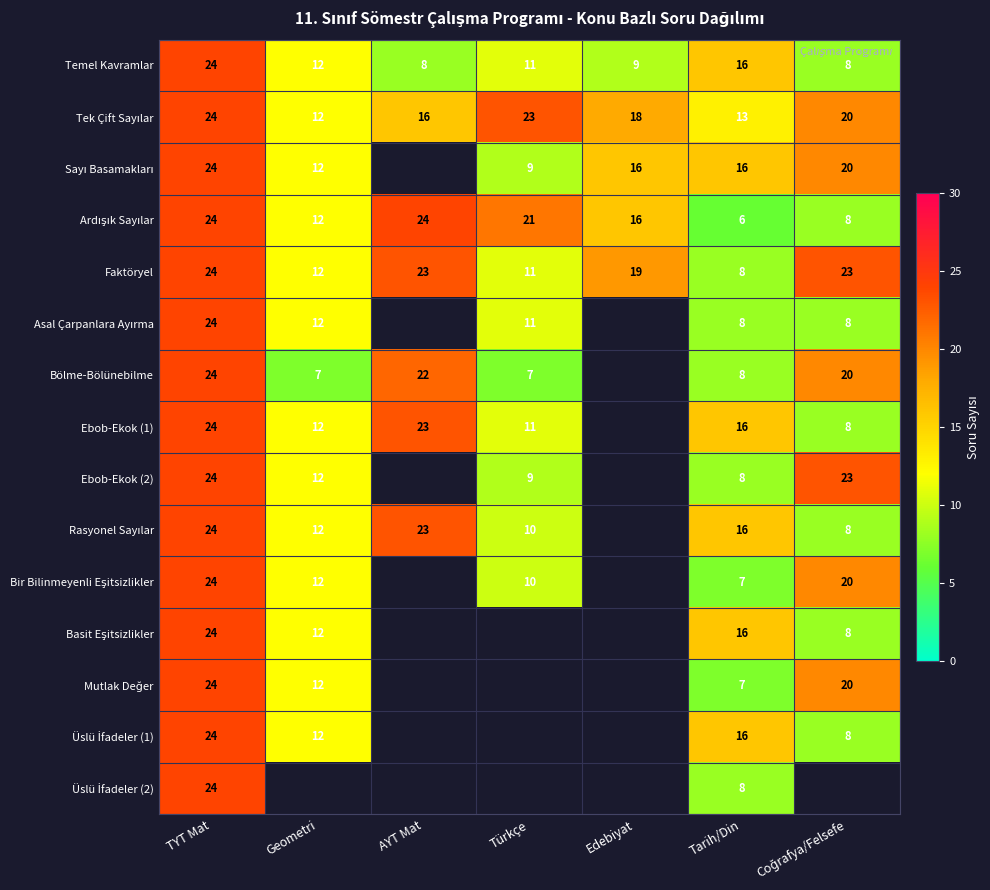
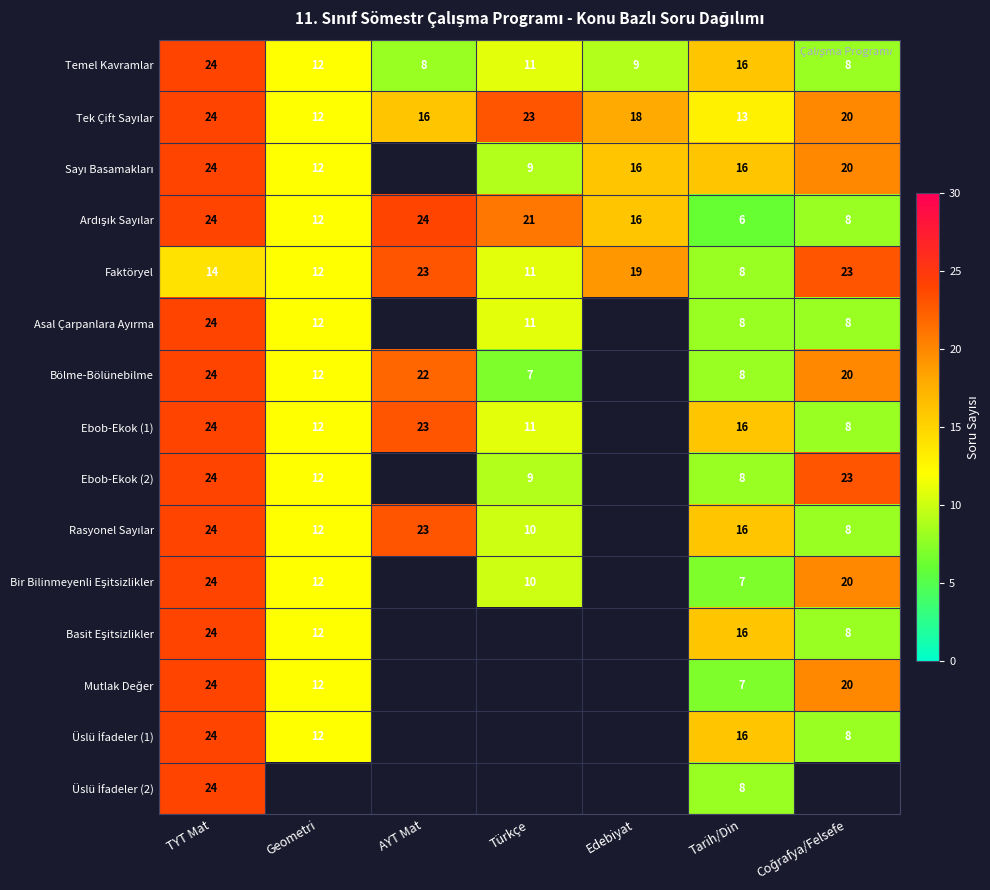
  {
    "Temel Kavramlar": {
      "TYT Mat": 24,
      "Geometri": 12,
      "AYT Mat": 8,
      "Türkçe": 11,
      "Edebiyat": 9,
      "Tarih/Din": 16
    },
    "Tek Çift Sayılar": {
      "TYT Mat": 24,
      "Geometri": 12,
      "AYT Mat": 16,
      "Türkçe": 23,
      "Edebiyat": 18,
      "Tarih/Din": 13,
      "Coğrafya/Felsefe": 20
    },
    "Sayı Basamakları": {
      "TYT Mat": 24,
      "Geometri": 12,
      "Türkçe": 9,
      "Edebiyat": 16,
      "Tarih/Din": 16,
      "Coğrafya/Felsefe": 20
    },
    "Ardışık Sayılar": {
      "TYT Mat": 24,
      "Geometri": 12,
      "AYT Mat": 24,
      "Türkçe": 21,
      "Edebiyat": 16,
      "Tarih/Din": 6,
      "Coğrafya/Felsefe": 8
    },
    "Faktöryel": {
-     "TYT Mat": 24,
+     "TYT Mat": 14,
      "Geometri": 12,
      "AYT Mat": 23,
      "Türkçe": 11,
      "Edebiyat": 19,
      "Tarih/Din": 8,
      "Coğrafya/Felsefe": 23
    },
    "Asal Çarpanlara Ayırma": {
      "TYT Mat": 24,
      "Geometri": 12,
      "Türkçe": 11,
      "Tarih/Din": 8,
      "Coğrafya/Felsefe": 8
    },
    "Bölme-Bölünebilme": {
      "TYT Mat": 24,
-     "Geometri": 7,
+     "Geometri": 12,
      "AYT Mat": 22,
      "Türkçe": 7,
      "Tarih/Din": 8,
      "Coğrafya/Felsefe": 20
    },
    "Ebob-Ekok (1)": {
      "TYT Mat": 24,
      "Geometri": 12,
      "AYT Mat": 23,
      "Türkçe": 11,
      "Tarih/Din": 16,
      "Coğrafya/Felsefe": 8
    },
    "Ebob-Ekok (2)": {
      "TYT Mat": 24,
      "Geometri": 12,
      "Türkçe": 9,
      "Tarih/Din": 8,
      "Coğrafya/Felsefe": 23
    },
    "Rasyonel Sayılar": {
      "TYT Mat": 24,
      "Geometri": 12,
      "AYT Mat": 23,
      "Türkçe": 10,
      "Tarih/Din": 16,
      "Coğrafya/Felsefe": 8
    },
    "Bir Bilinmeyenli Eşitsizlikler": {
      "TYT Mat": 24,
      "Geometri": 12,
      "Türkçe": 10,
      "Tarih/Din": 7,
      "Coğrafya/Felsefe": 20
    },
    "Basit Eşitsizlikler": {
      "TYT Mat": 24,
      "Geometri": 12,
      "Tarih/Din": 16,
      "Coğrafya/Felsefe": 8
    },
    "Mutlak Değer": {
      "TYT Mat": 24,
      "Geometri": 12,
      "Tarih/Din": 7,
      "Coğrafya/Felsefe": 20
    },
    "Üslü İfadeler (1)": {
      "TYT Mat": 24,
      "Geometri": 12,
      "Tarih/Din": 16,
      "Coğrafya/Felsefe": 8
    },
    "Üslü İfadeler (2)": {
      "TYT Mat": 24,
      "Tarih/Din": 8
    }
  }
